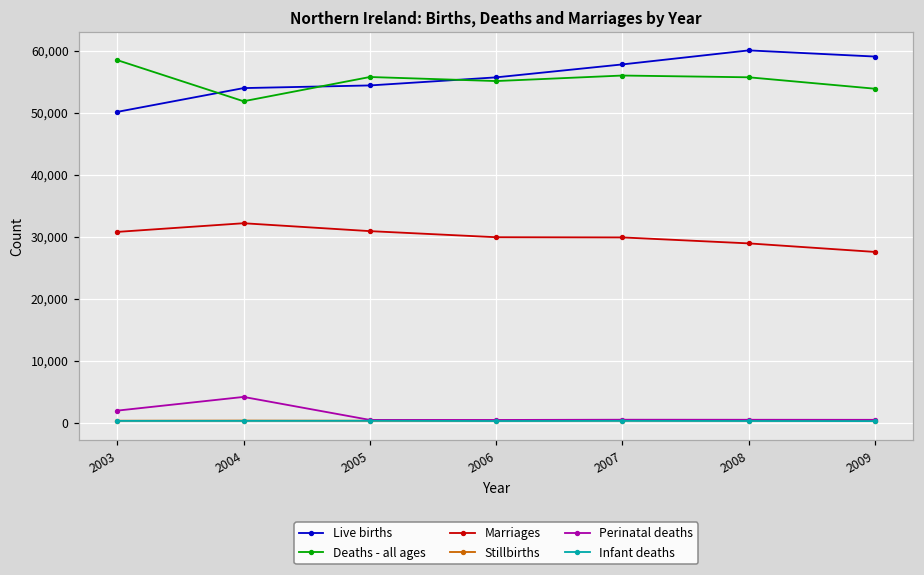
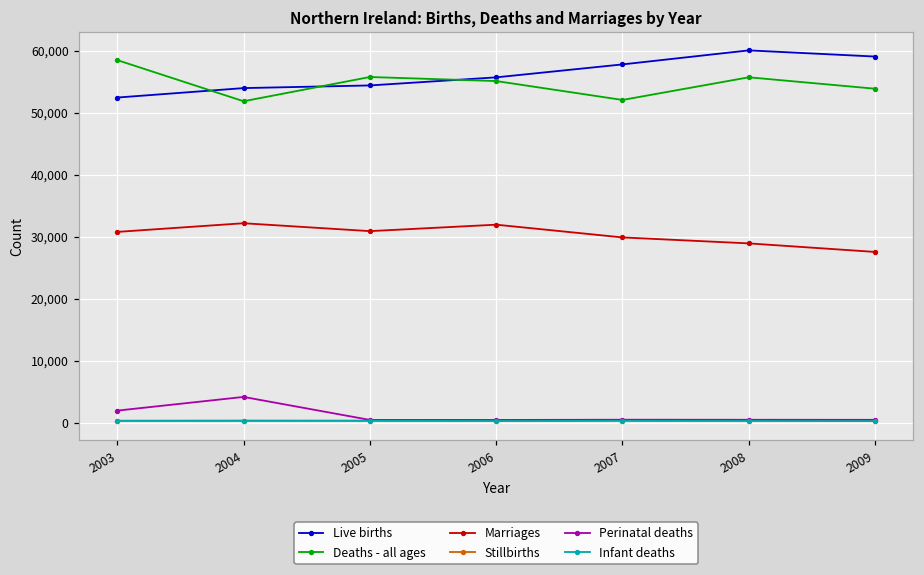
  {
    "Live births": {
-     "2003": "50,000",
+     "2003": "52,000",
      "2004": "54,000",
      "2005": "54,000",
      "2006": "56,000",
      "2007": "58,000",
      "2008": "60,000",
      "2009": "59,000"
    },
    "Deaths - all ages": {
      "2003": "58,000",
      "2004": "52,000",
      "2005": "56,000",
      "2006": "55,000",
-     "2007": "56,000",
+     "2007": "52,000",
      "2008": "56,000",
      "2009": "54,000"
    },
    "Marriages": {
      "2003": "31,000",
      "2004": "32,000",
      "2005": "31,000",
-     "2006": "30,000",
+     "2006": "32,000",
      "2007": "30,000",
      "2008": "29,000",
      "2009": "28,000"
    },
    "Infant deaths": {
      "2003": "0",
      "2004": "0"
    },
    "Perinatal deaths": {
      "2003": "2,000",
      "2004": "4,000"
    }
  }
